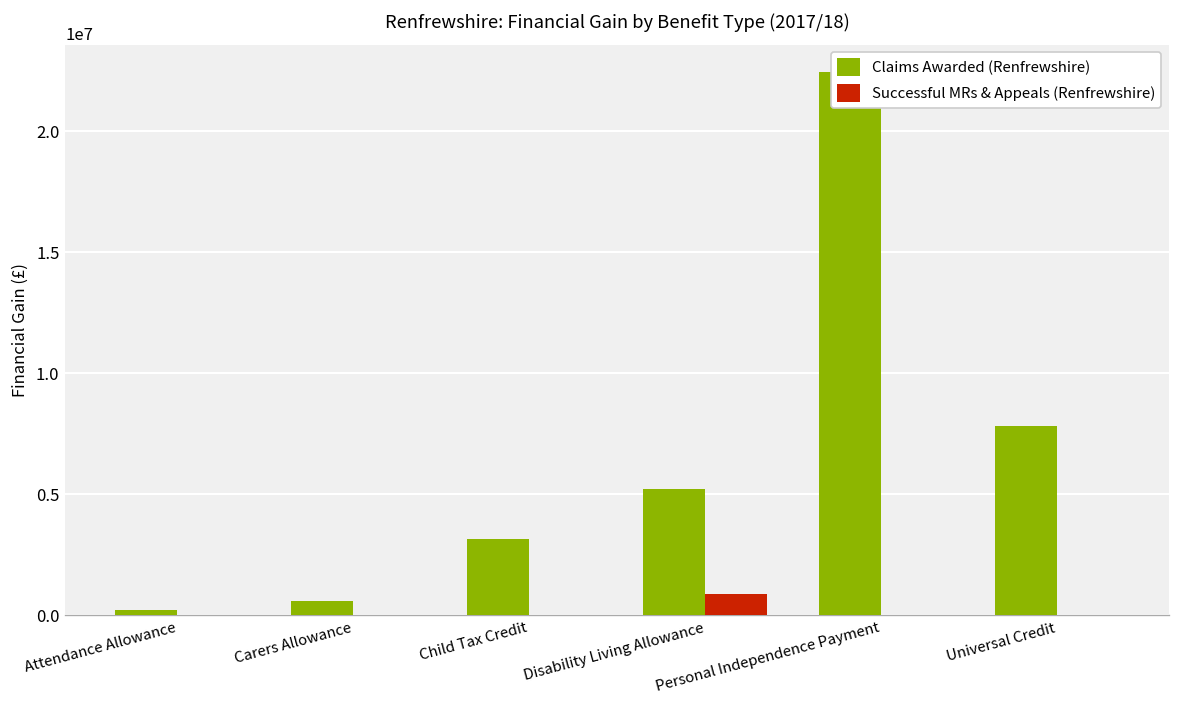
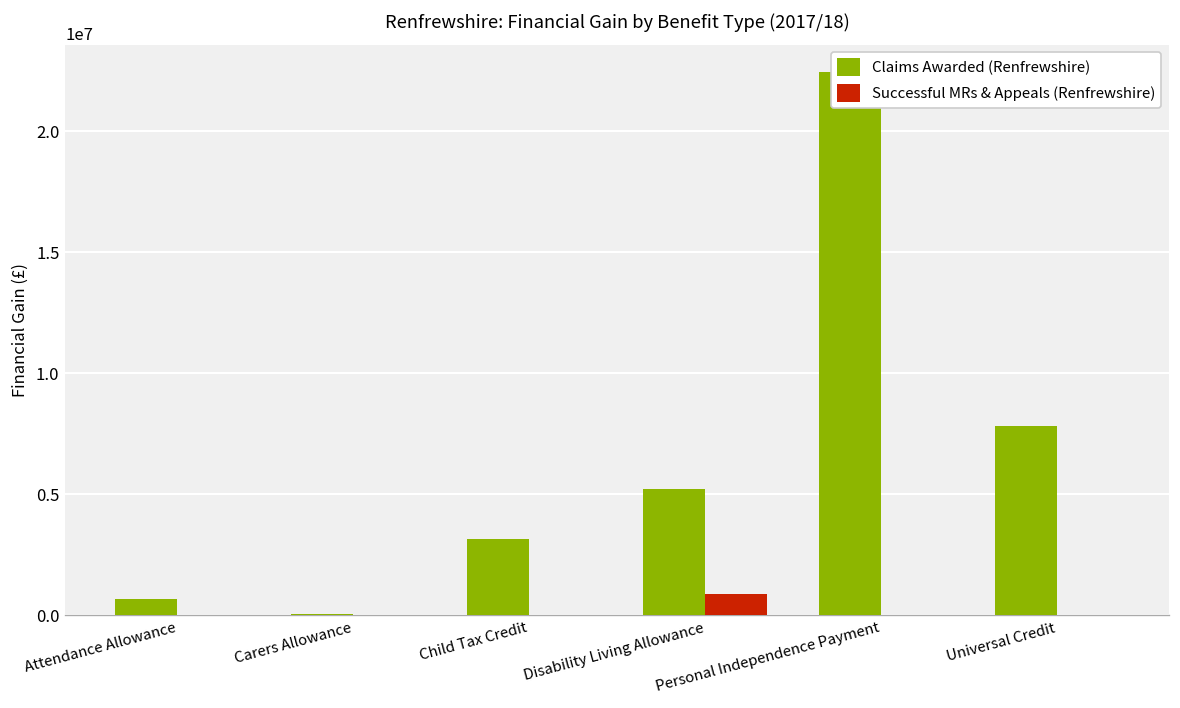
  {
    "Claims Awarded (Renfrewshire)": {
-     "Attendance Allowance": 200000,
-     "Carers Allowance": 600000,
+     "Attendance Allowance": 700000,
+     "Carers Allowance": 100000,
      "Child Tax Credit": 3200000,
      "Disability Living Allowance": 5200000,
      "Universal Credit": 7800000
    },
    "Successful MRs & Appeals (Renfrewshire)": {
      "Attendance Allowance": 0,
      "Carers Allowance": 0,
      "Child Tax Credit": 0,
      "Disability Living Allowance": 900000,
      "Personal Independence Payment": 0
    }
  }
